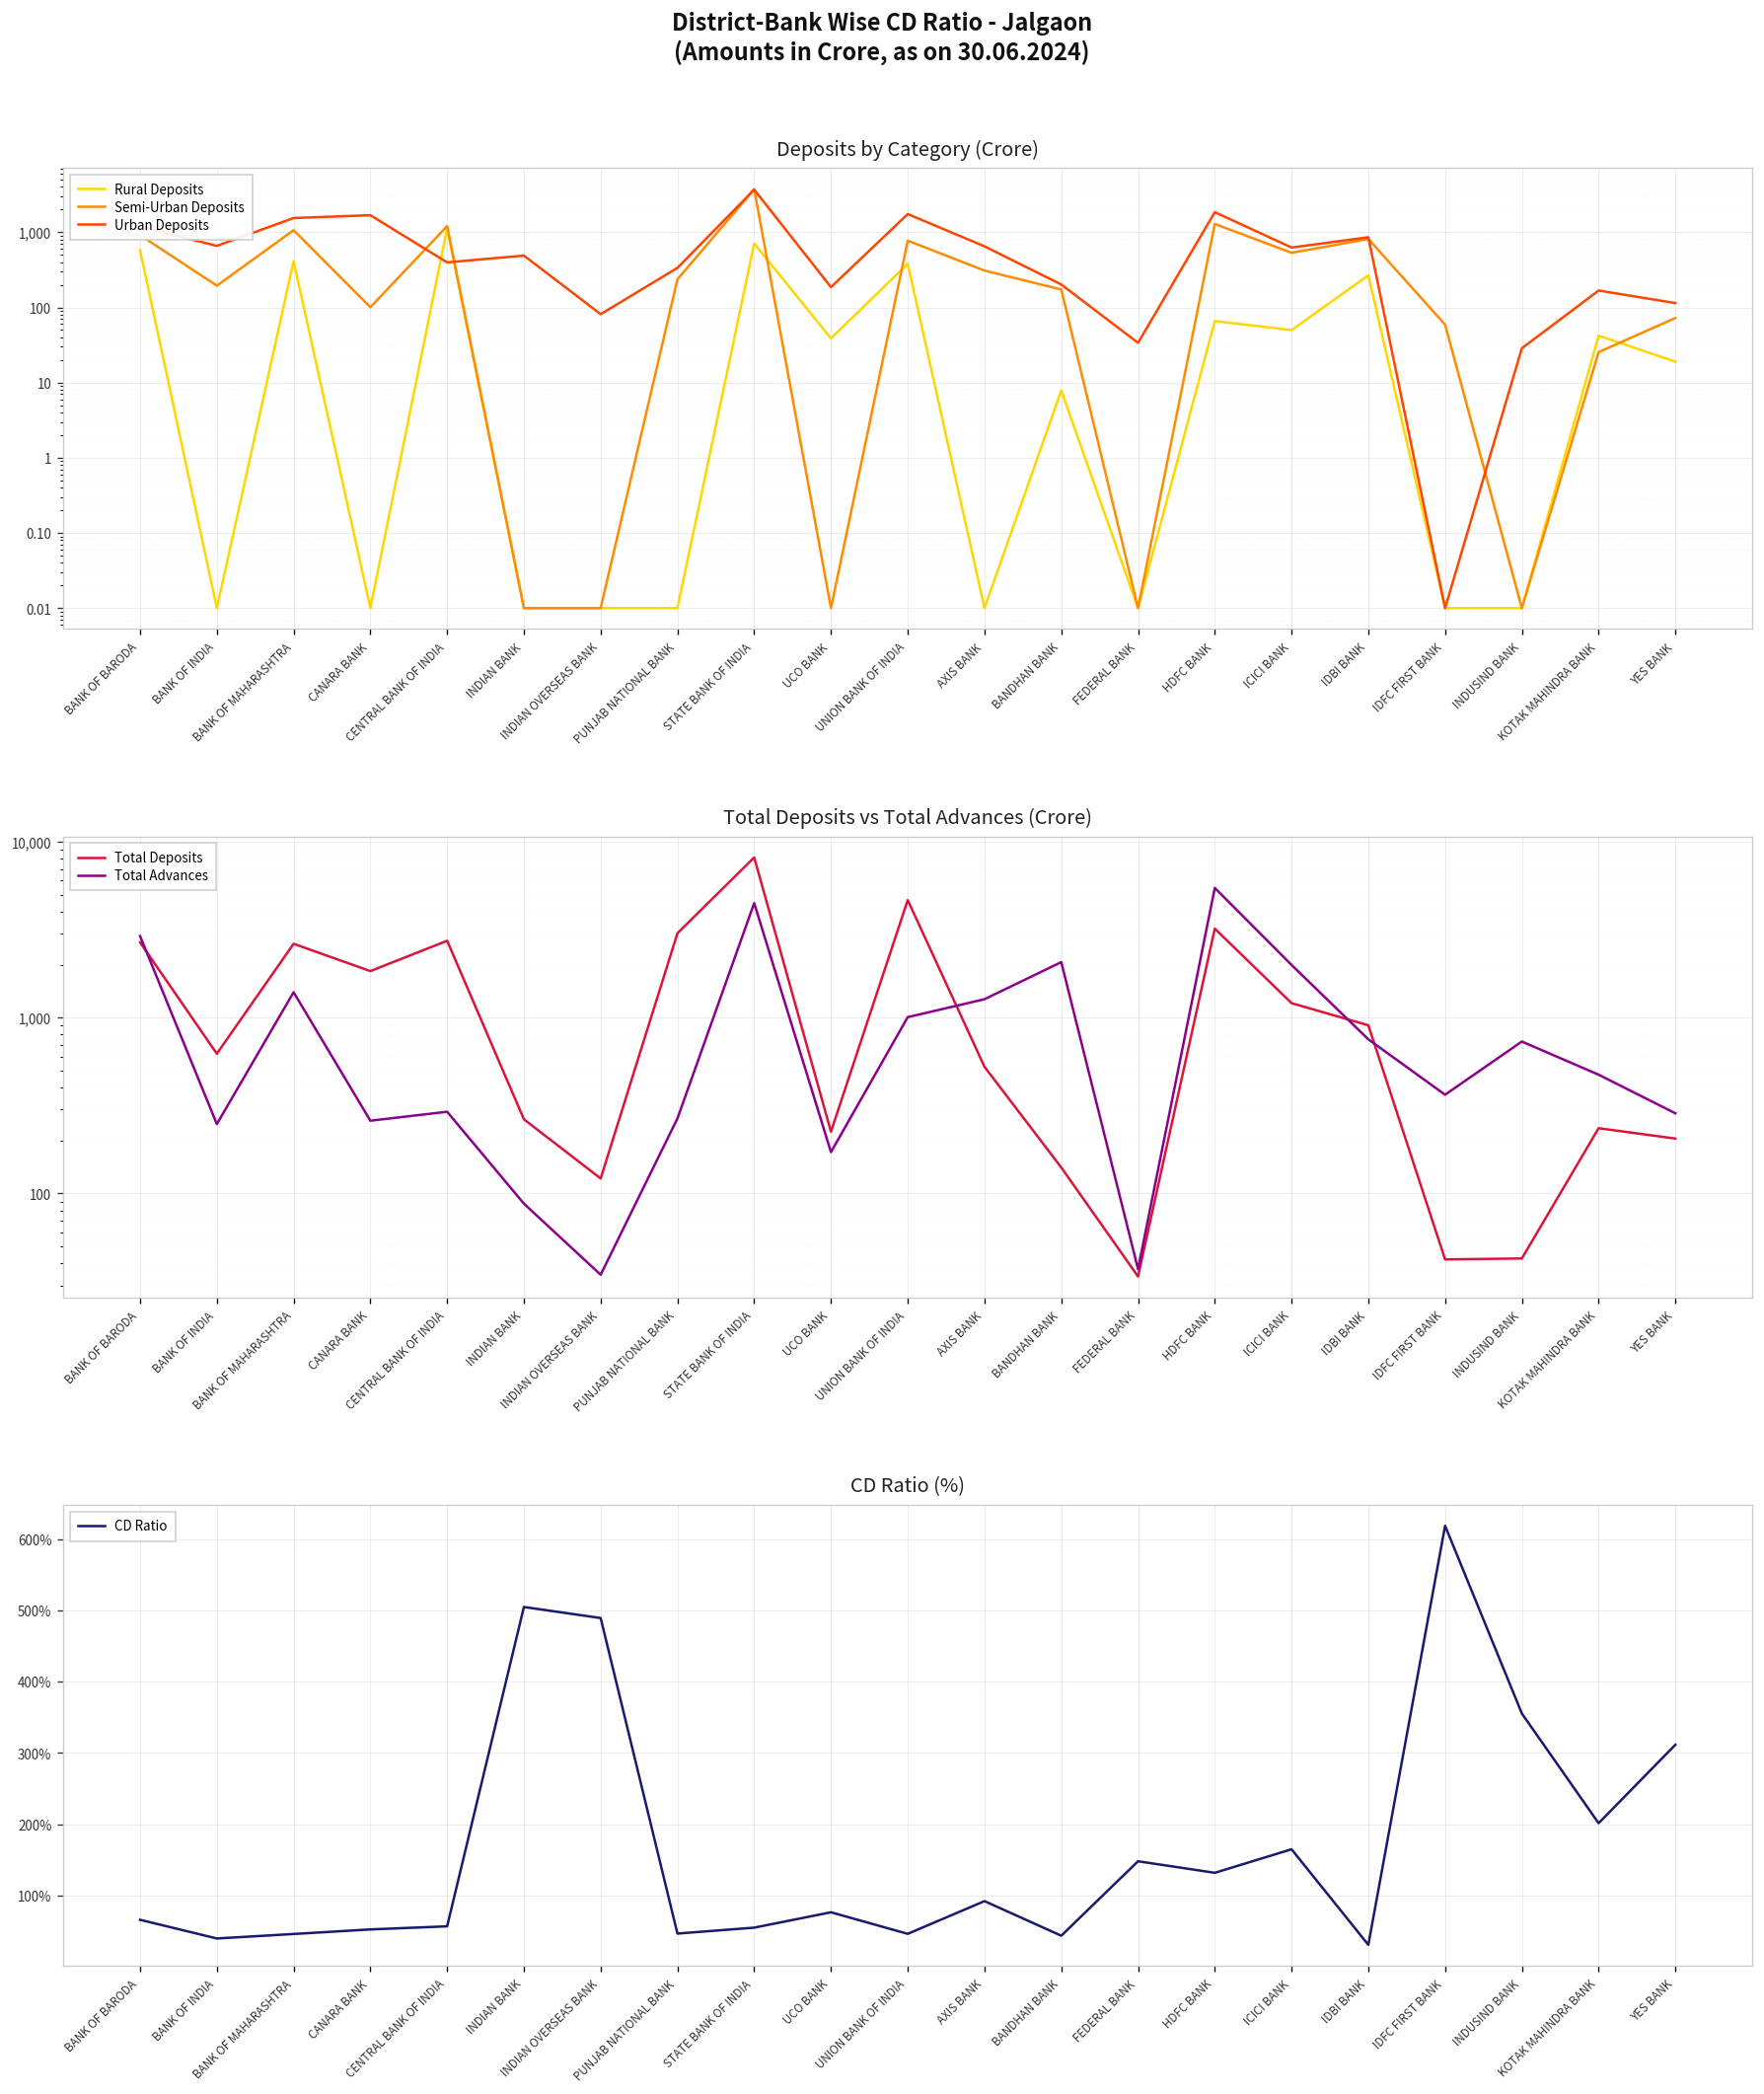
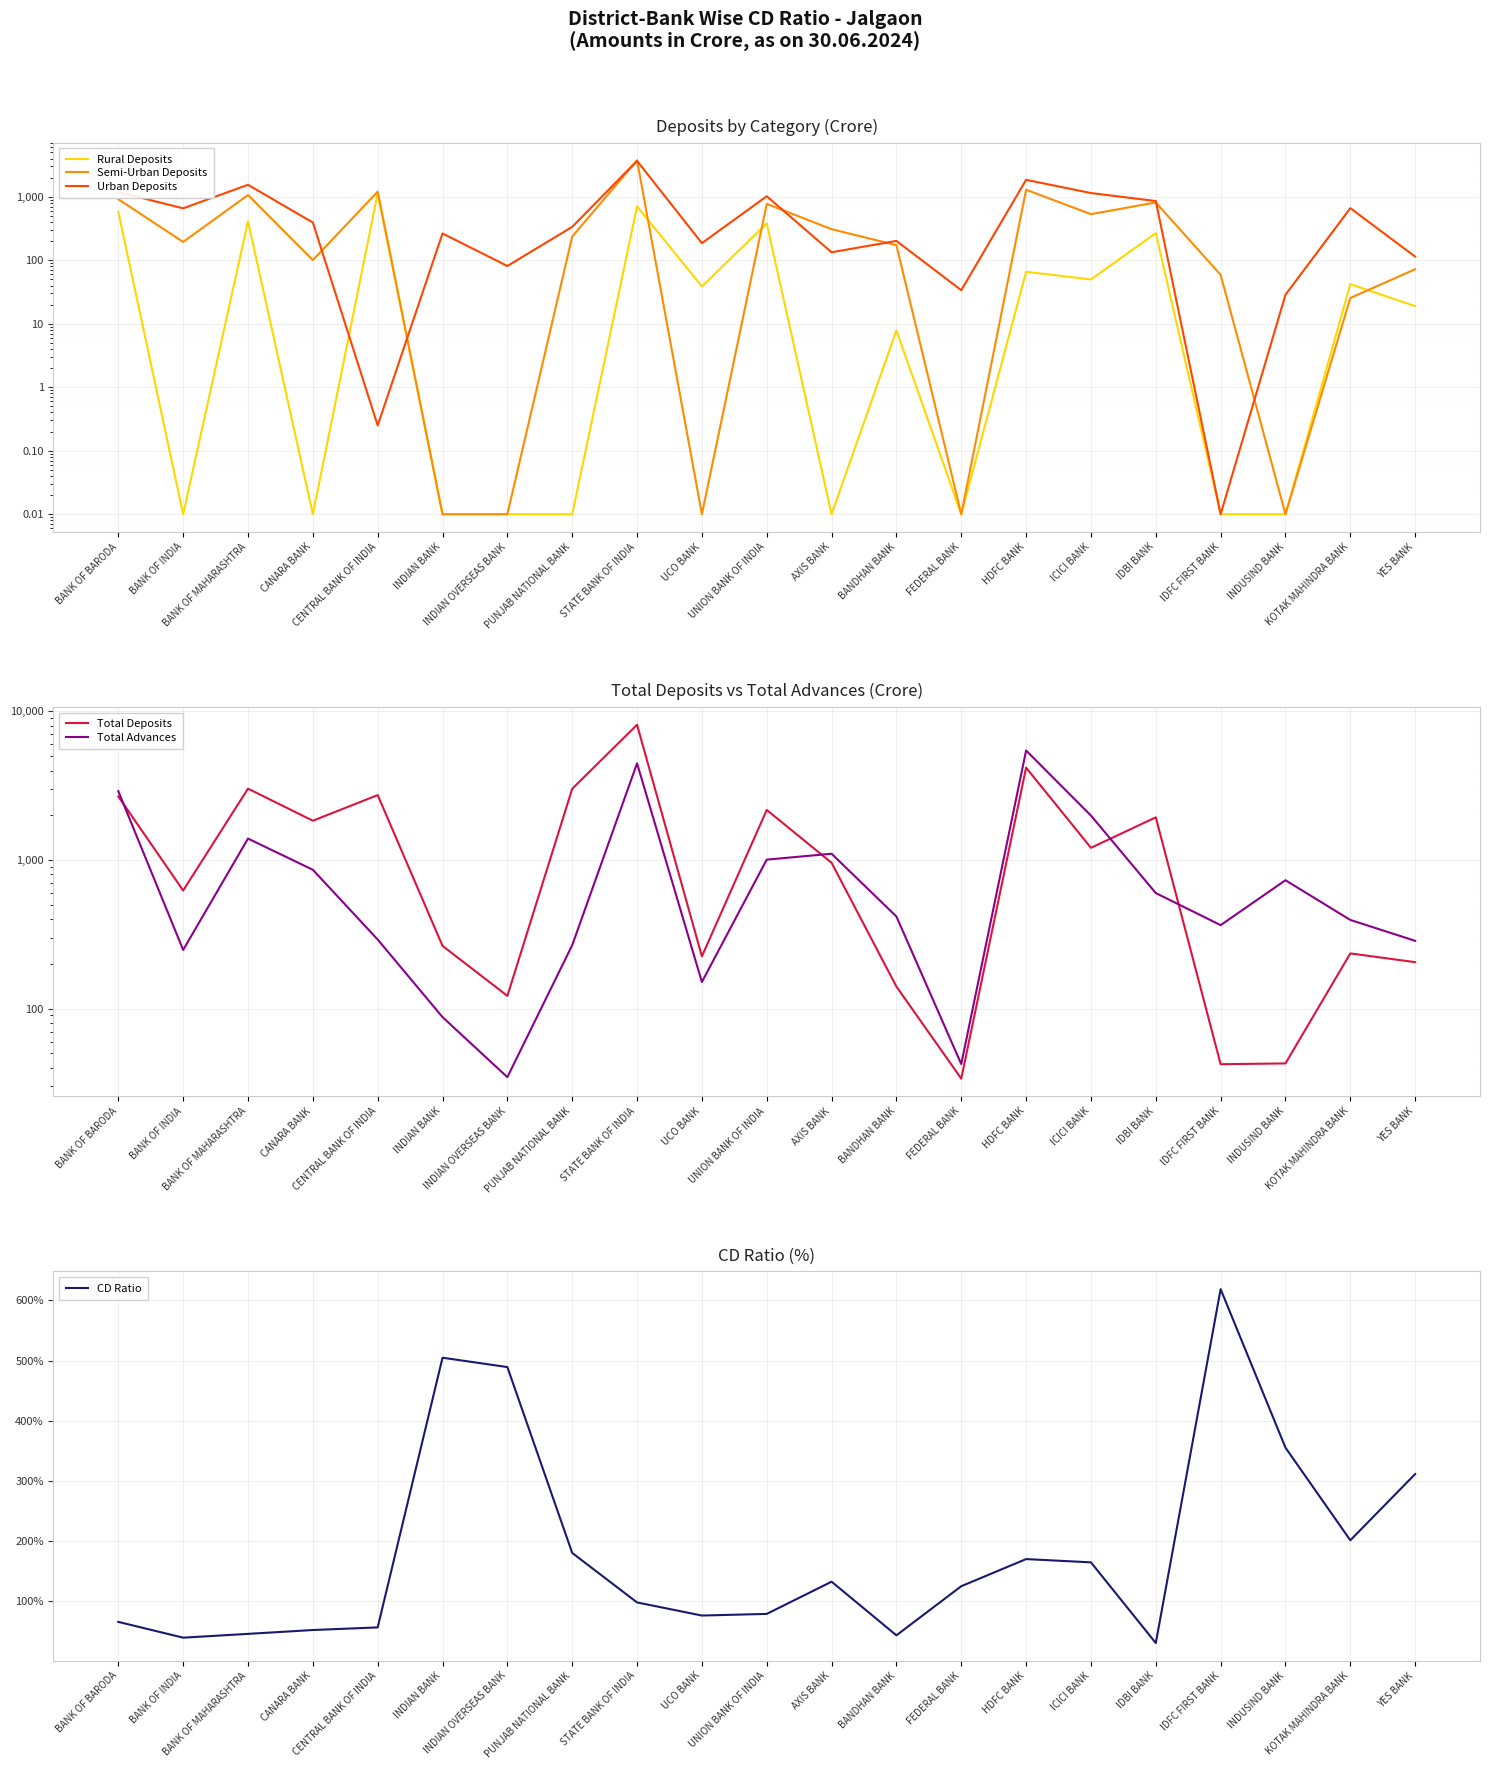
  {
    "Deposits by Category (Crore)": {
      "Rural Deposits": {
        "BANK OF BARODA": "600",
        "BANK OF INDIA": "0.01",
        "BANK OF MAHARASHTRA": "400",
        "CANARA BANK": "0.01",
        "PUNJAB NATIONAL BANK": "0.01",
        "STATE BANK OF INDIA": "700",
        "UCO BANK": "40",
        "UNION BANK OF INDIA": "400",
        "AXIS BANK": "0.01",
        "BANDHAN BANK": "8",
        "HDFC BANK": "70",
        "ICICI BANK": "50",
        "IDBI BANK": "270",
        "KOTAK MAHINDRA BANK": "40",
        "YES BANK": "19"
      },
      "Semi-Urban Deposits": {
        "BANK OF BARODA": "900",
        "BANK OF INDIA": "190",
        "BANK OF MAHARASHTRA": "1,100",
        "CANARA BANK": "100",
        "PUNJAB NATIONAL BANK": "240",
        "UCO BANK": "0.01",
        "UNION BANK OF INDIA": "800",
        "AXIS BANK": "300",
        "BANDHAN BANK": "170",
        "HDFC BANK": "1,300",
        "ICICI BANK": "500",
        "IDFC FIRST BANK": "60",
        "KOTAK MAHINDRA BANK": "25",
        "YES BANK": "70"
      },
      "Urban Deposits": {
        "BANK OF INDIA": "700",
        "BANK OF MAHARASHTRA": "1,500",
-       "CANARA BANK": "1,700",
-       "CENTRAL BANK OF INDIA": "400",
-       "INDIAN BANK": "500",
+       "CANARA BANK": "400",
+       "CENTRAL BANK OF INDIA": "0.25",
+       "INDIAN BANK": "260",
        "INDIAN OVERSEAS BANK": "80",
        "PUNJAB NATIONAL BANK": "300",
        "UCO BANK": "190",
-       "UNION BANK OF INDIA": "1,700",
-       "AXIS BANK": "600",
+       "UNION BANK OF INDIA": "1,000",
+       "AXIS BANK": "130",
        "BANDHAN BANK": "200",
        "FEDERAL BANK": "30",
        "HDFC BANK": "1,800",
-       "ICICI BANK": "600",
+       "ICICI BANK": "1,100",
        "INDUSIND BANK": "30",
-       "KOTAK MAHINDRA BANK": "170",
+       "KOTAK MAHINDRA BANK": "700",
        "YES BANK": "110"
      }
    },
    "Total Deposits vs Total Advances (Crore)": {
      "Total Deposits": {
        "BANK OF BARODA": "2,700",
        "BANK OF INDIA": "620",
-       "BANK OF MAHARASHTRA": "2,600",
+       "BANK OF MAHARASHTRA": "3,000",
        "CANARA BANK": "1,800",
        "CENTRAL BANK OF INDIA": "2,700",
        "INDIAN BANK": "260",
        "INDIAN OVERSEAS BANK": "120",
        "PUNJAB NATIONAL BANK": "3,000",
        "STATE BANK OF INDIA": "8,000",
        "UCO BANK": "220",
-       "UNION BANK OF INDIA": "4,700",
-       "AXIS BANK": "530",
+       "UNION BANK OF INDIA": "2,200",
+       "AXIS BANK": "1,000",
        "BANDHAN BANK": "140",
        "FEDERAL BANK": "34",
-       "HDFC BANK": "3,200",
+       "HDFC BANK": "4,200",
        "ICICI BANK": "1,200",
-       "IDBI BANK": "900",
+       "IDBI BANK": "1,900",
        "IDFC FIRST BANK": "42",
        "INDUSIND BANK": "43",
        "KOTAK MAHINDRA BANK": "240",
        "YES BANK": "210"
      },
      "Total Advances": {
        "BANK OF BARODA": "2,900",
        "BANK OF INDIA": "250",
        "BANK OF MAHARASHTRA": "1,400",
-       "CANARA BANK": "260",
+       "CANARA BANK": "900",
        "CENTRAL BANK OF INDIA": "290",
        "INDIAN BANK": "90",
        "INDIAN OVERSEAS BANK": "35",
        "PUNJAB NATIONAL BANK": "270",
        "STATE BANK OF INDIA": "4,500",
-       "UCO BANK": "170",
+       "UCO BANK": "150",
        "UNION BANK OF INDIA": "1,000",
-       "AXIS BANK": "1,300",
-       "BANDHAN BANK": "2,100",
-       "FEDERAL BANK": "37",
+       "AXIS BANK": "1,100",
+       "BANDHAN BANK": "420",
+       "FEDERAL BANK": "42",
        "HDFC BANK": "5,500",
        "ICICI BANK": "2,000",
-       "IDBI BANK": "800",
+       "IDBI BANK": "600",
        "IDFC FIRST BANK": "360",
        "INDUSIND BANK": "700",
-       "KOTAK MAHINDRA BANK": "470",
+       "KOTAK MAHINDRA BANK": "390",
        "YES BANK": "290"
      }
    },
    "CD Ratio (%)": {
      "BANK OF BARODA": "70%",
      "BANK OF INDIA": "40%",
      "BANK OF MAHARASHTRA": "50%",
      "CANARA BANK": "50%",
      "CENTRAL BANK OF INDIA": "60%",
      "INDIAN BANK": "500%",
      "INDIAN OVERSEAS BANK": "490%",
-     "PUNJAB NATIONAL BANK": "50%",
-     "STATE BANK OF INDIA": "60%",
+     "PUNJAB NATIONAL BANK": "180%",
+     "STATE BANK OF INDIA": "100%",
      "UCO BANK": "80%",
-     "UNION BANK OF INDIA": "50%",
-     "AXIS BANK": "90%",
+     "UNION BANK OF INDIA": "80%",
+     "AXIS BANK": "130%",
      "BANDHAN BANK": "40%",
-     "FEDERAL BANK": "150%",
-     "HDFC BANK": "130%",
+     "FEDERAL BANK": "130%",
+     "HDFC BANK": "170%",
      "ICICI BANK": "160%",
      "IDBI BANK": "30%",
      "IDFC FIRST BANK": "620%",
      "INDUSIND BANK": "360%",
      "KOTAK MAHINDRA BANK": "200%",
      "YES BANK": "310%"
    }
  }
